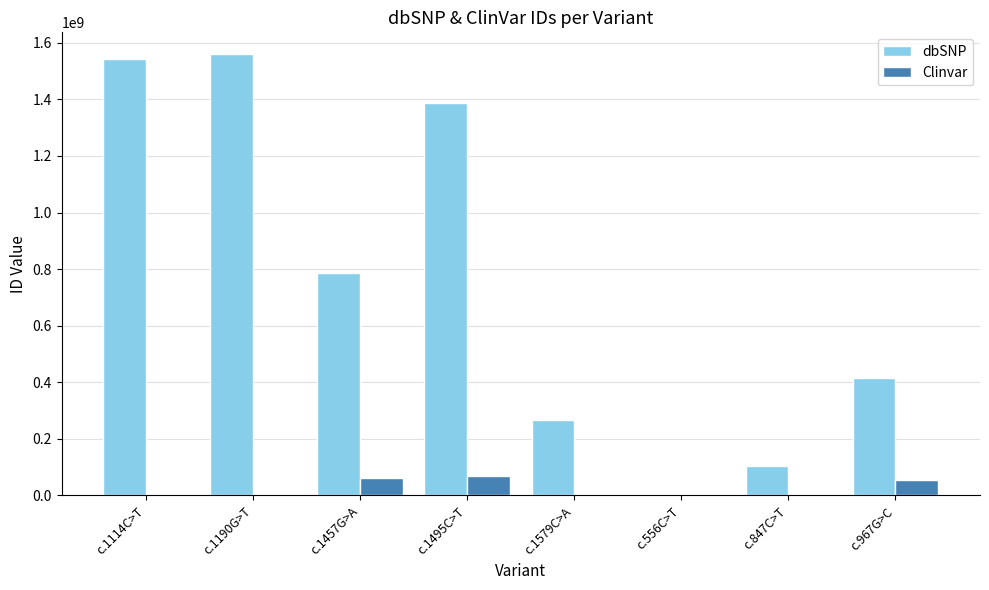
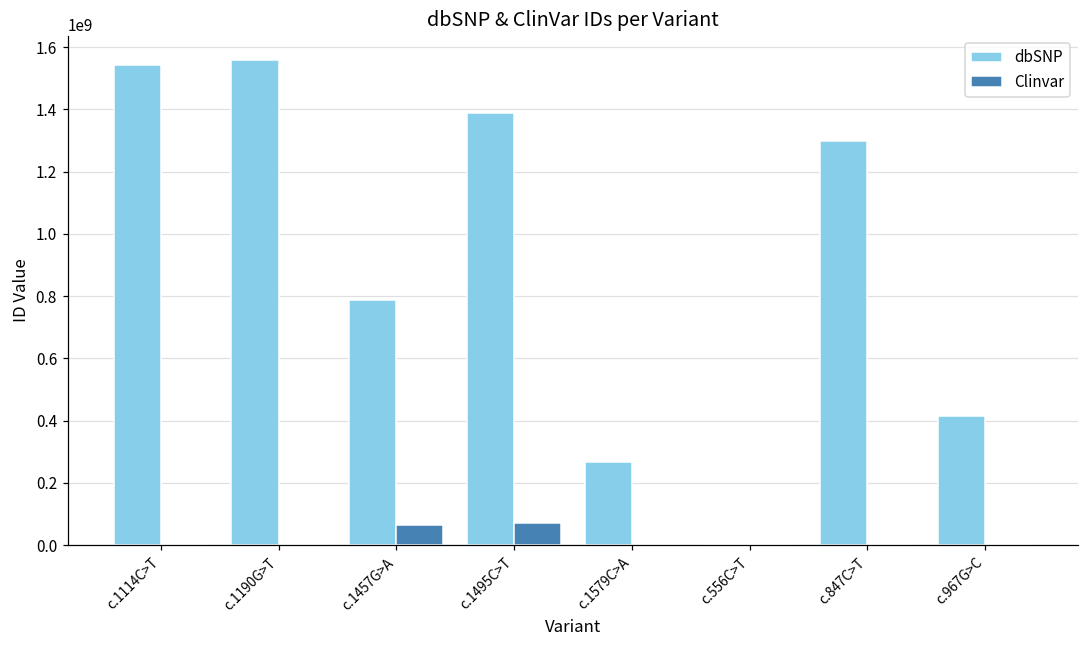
  {
    "dbSNP": {
      "c.1114C>T": 1540000000,
      "c.1190G>T": 1560000000,
      "c.1457G>A": 790000000,
      "c.1495C>T": 1390000000,
      "c.1579C>A": 270000000,
      "c.556C>T": 0,
-     "c.847C>T": 100000000,
+     "c.847C>T": 1300000000,
      "c.967G>C": 410000000
    },
    "Clinvar": {
      "c.1190G>T": 0,
      "c.1457G>A": 60000000,
      "c.1495C>T": 70000000,
      "c.556C>T": 0,
-     "c.967G>C": 50000000
+     "c.967G>C": 0
    }
  }
